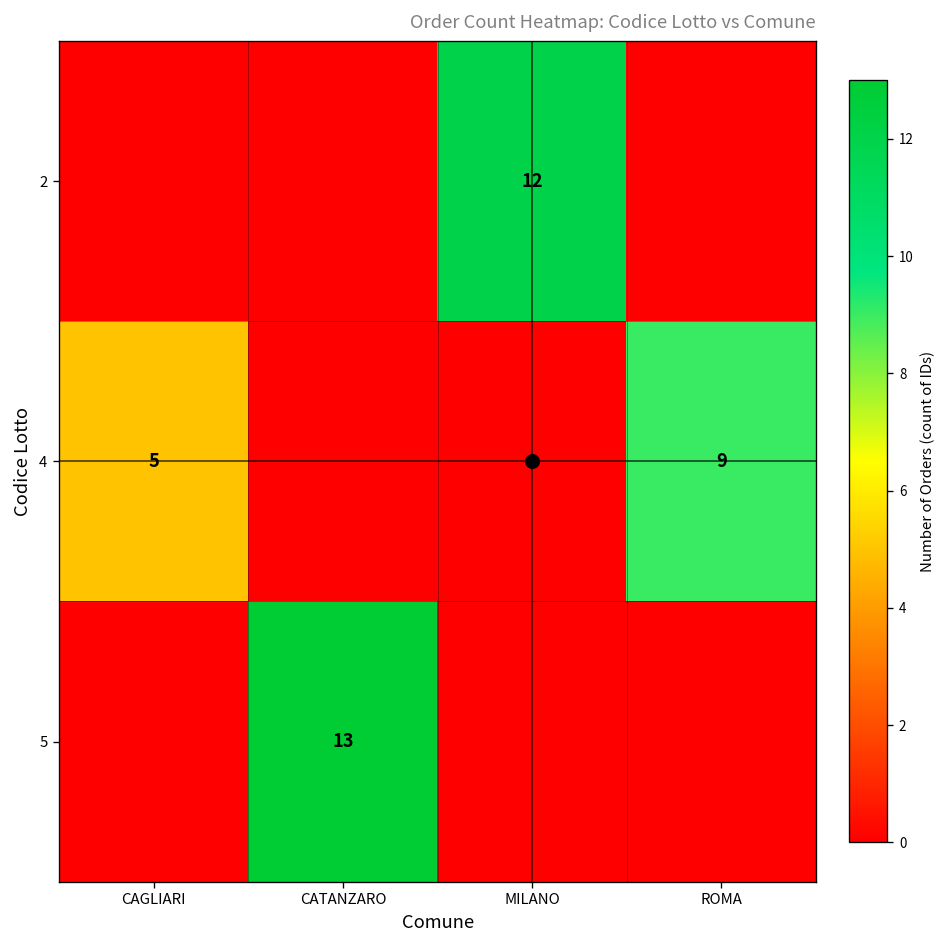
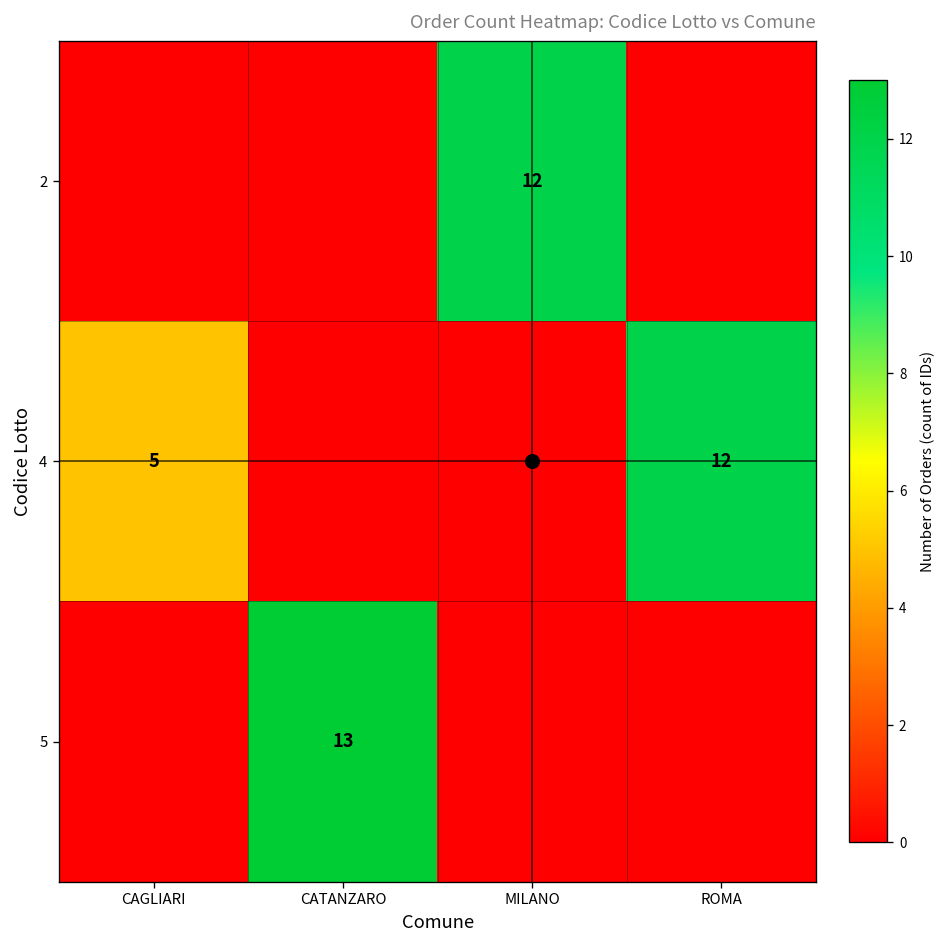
  {
    "2": {
      "MILANO": 12
    },
    "4": {
      "CAGLIARI": 5,
-     "ROMA": 9
+     "ROMA": 12
    },
    "5": {
      "CATANZARO": 13
    }
  }
